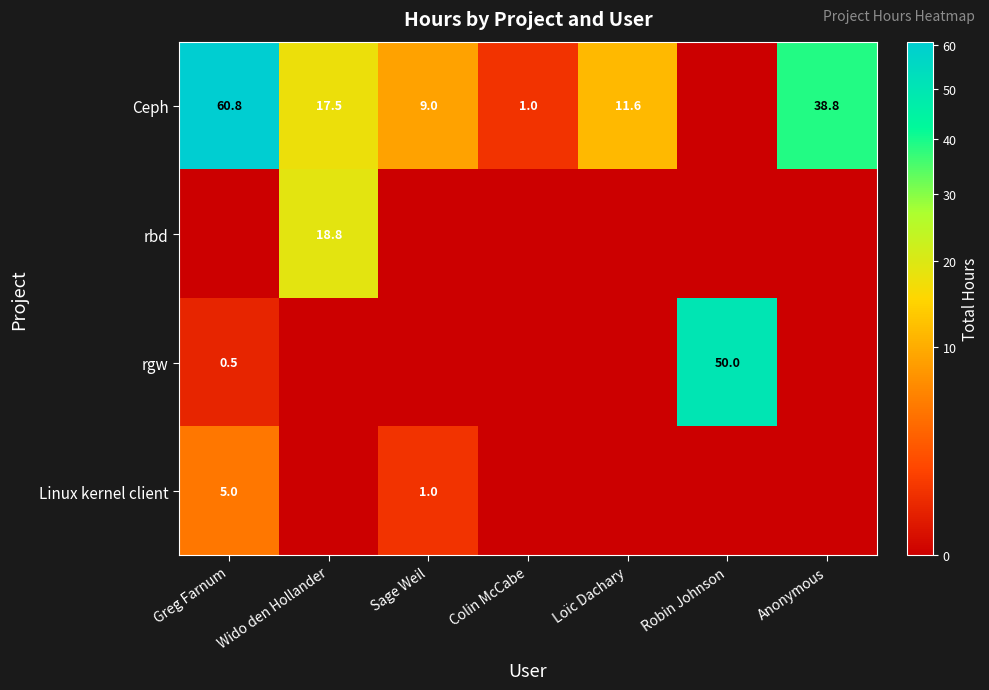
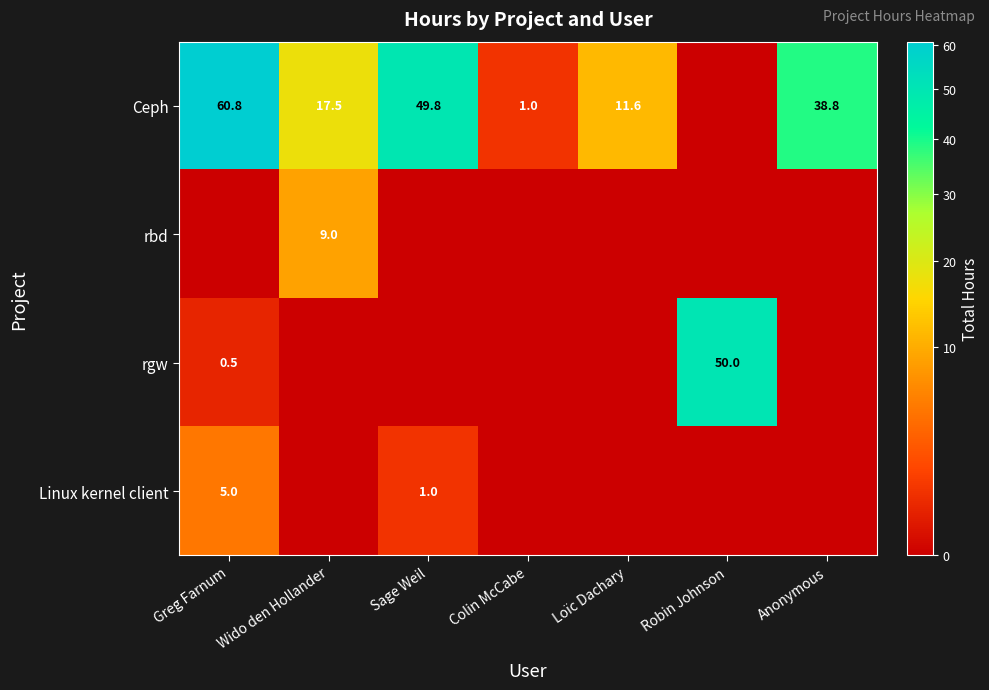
  {
    "Ceph": {
      "Greg Farnum": 60.8,
      "Wido den Hollander": 17.5,
-     "Sage Weil": 9.0,
+     "Sage Weil": 49.8,
      "Colin McCabe": 1.0,
      "Loïc Dachary": 11.6,
      "Anonymous": 38.8
    },
    "rbd": {
-     "Wido den Hollander": 18.8
+     "Wido den Hollander": 9.0
    },
    "rgw": {
      "Greg Farnum": 0.5,
      "Robin Johnson": 50.0
    },
    "Linux kernel client": {
      "Greg Farnum": 5.0,
      "Sage Weil": 1.0
    }
  }
